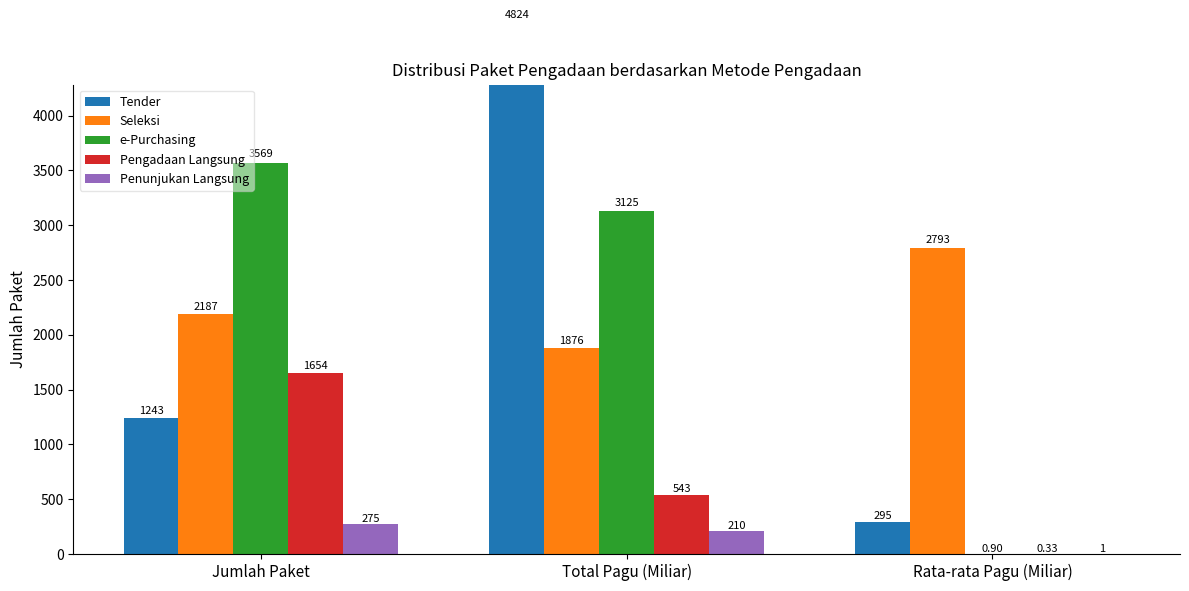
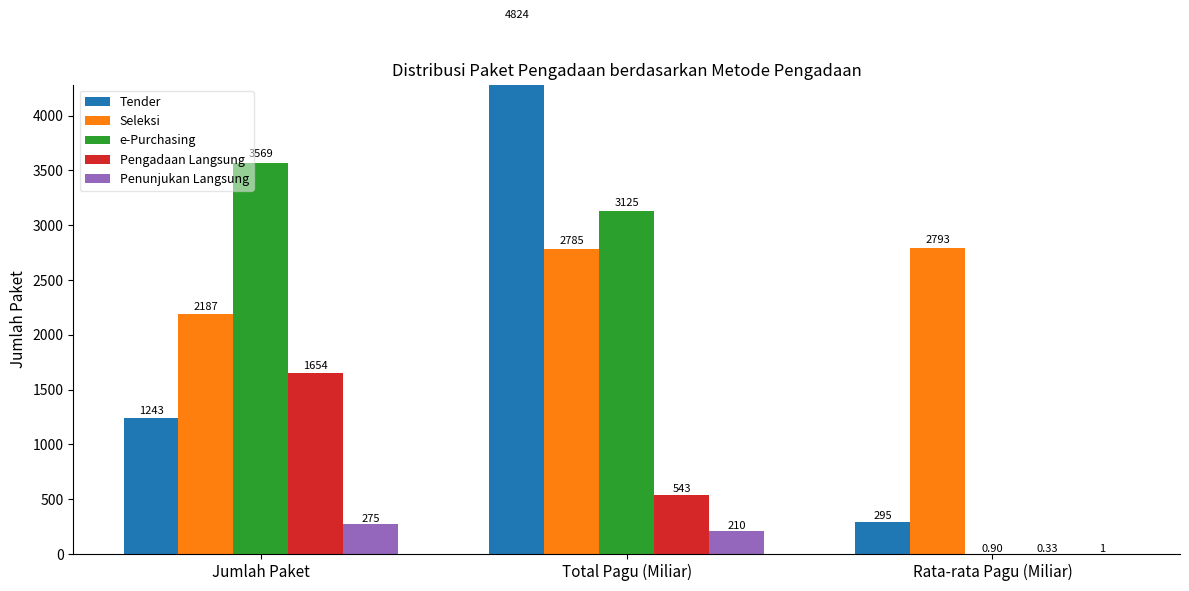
  {
    "Tender": {
      "Jumlah Paket": 1243,
      "Rata-rata Pagu (Miliar)": 295
    },
    "Seleksi": {
      "Jumlah Paket": 2187,
-     "Total Pagu (Miliar)": 1876,
+     "Total Pagu (Miliar)": 2785,
      "Rata-rata Pagu (Miliar)": 2793
    },
    "e-Purchasing": {
      "Total Pagu (Miliar)": 3125,
      "Rata-rata Pagu (Miliar)": 0.90
    },
    "Pengadaan Langsung": {
      "Jumlah Paket": 1654,
      "Total Pagu (Miliar)": 543,
      "Rata-rata Pagu (Miliar)": 0.33
    },
    "Penunjukan Langsung": {
      "Jumlah Paket": 275,
      "Total Pagu (Miliar)": 210,
      "Rata-rata Pagu (Miliar)": 1
    }
  }
